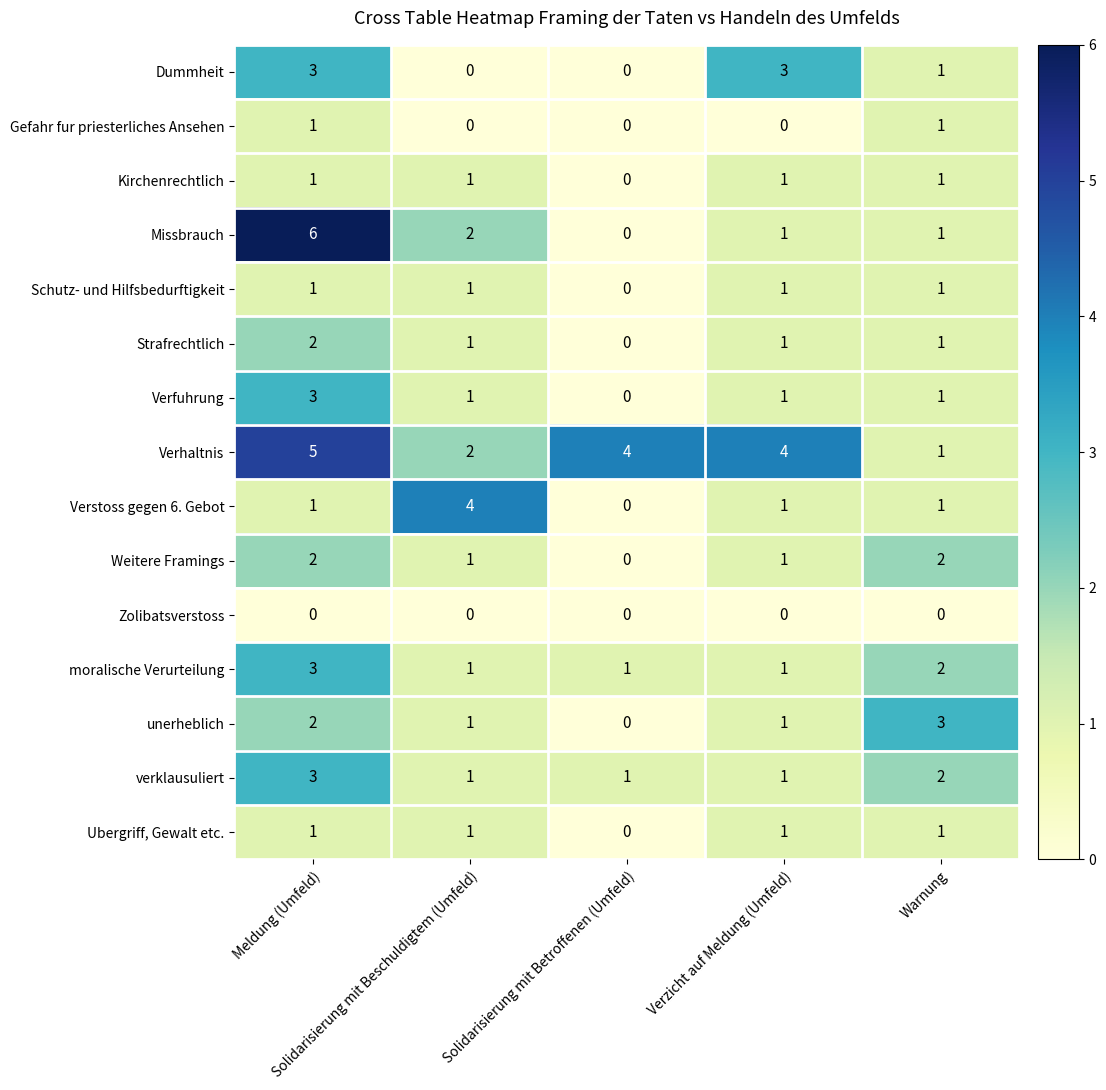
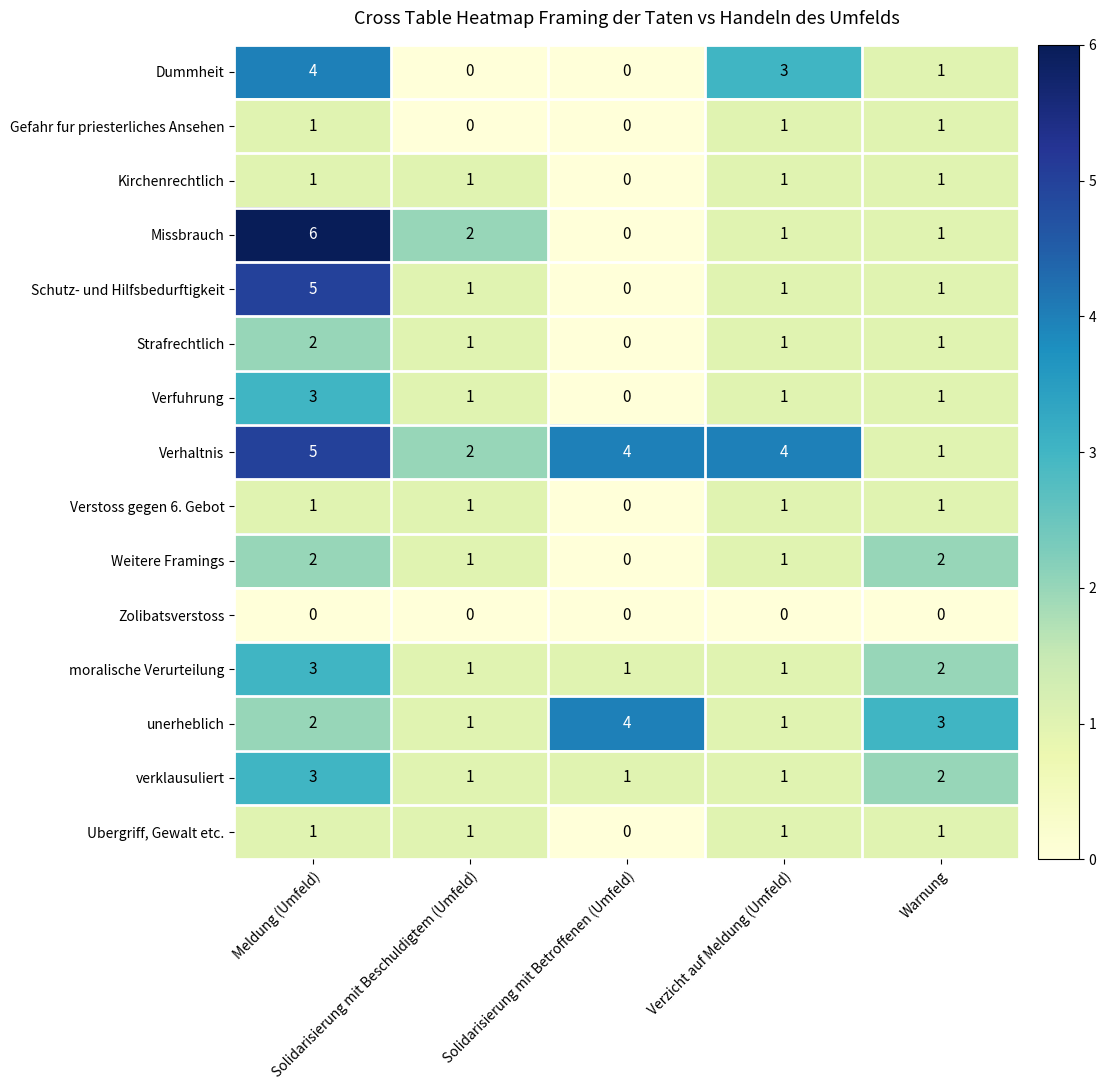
  {
    "Dummheit": {
-     "Meldung (Umfeld)": 3,
+     "Meldung (Umfeld)": 4,
      "Solidarisierung mit Beschuldigtem (Umfeld)": 0,
      "Solidarisierung mit Betroffenen (Umfeld)": 0,
      "Verzicht auf Meldung (Umfeld)": 3,
      "Warnung": 1
    },
    "Gefahr fur priesterliches Ansehen": {
      "Meldung (Umfeld)": 1,
      "Solidarisierung mit Beschuldigtem (Umfeld)": 0,
      "Solidarisierung mit Betroffenen (Umfeld)": 0,
-     "Verzicht auf Meldung (Umfeld)": 0,
+     "Verzicht auf Meldung (Umfeld)": 1,
      "Warnung": 1
    },
    "Kirchenrechtlich": {
      "Meldung (Umfeld)": 1,
      "Solidarisierung mit Beschuldigtem (Umfeld)": 1,
      "Solidarisierung mit Betroffenen (Umfeld)": 0,
      "Verzicht auf Meldung (Umfeld)": 1,
      "Warnung": 1
    },
    "Missbrauch": {
      "Meldung (Umfeld)": 6,
      "Solidarisierung mit Beschuldigtem (Umfeld)": 2,
      "Solidarisierung mit Betroffenen (Umfeld)": 0,
      "Verzicht auf Meldung (Umfeld)": 1,
      "Warnung": 1
    },
    "Schutz- und Hilfsbedurftigkeit": {
-     "Meldung (Umfeld)": 1,
+     "Meldung (Umfeld)": 5,
      "Solidarisierung mit Beschuldigtem (Umfeld)": 1,
      "Solidarisierung mit Betroffenen (Umfeld)": 0,
      "Verzicht auf Meldung (Umfeld)": 1,
      "Warnung": 1
    },
    "Strafrechtlich": {
      "Meldung (Umfeld)": 2,
      "Solidarisierung mit Beschuldigtem (Umfeld)": 1,
      "Solidarisierung mit Betroffenen (Umfeld)": 0,
      "Verzicht auf Meldung (Umfeld)": 1,
      "Warnung": 1
    },
    "Verfuhrung": {
      "Meldung (Umfeld)": 3,
      "Solidarisierung mit Beschuldigtem (Umfeld)": 1,
      "Solidarisierung mit Betroffenen (Umfeld)": 0,
      "Verzicht auf Meldung (Umfeld)": 1,
      "Warnung": 1
    },
    "Verhaltnis": {
      "Meldung (Umfeld)": 5,
      "Solidarisierung mit Beschuldigtem (Umfeld)": 2,
      "Solidarisierung mit Betroffenen (Umfeld)": 4,
      "Verzicht auf Meldung (Umfeld)": 4,
      "Warnung": 1
    },
    "Verstoss gegen 6. Gebot": {
      "Meldung (Umfeld)": 1,
-     "Solidarisierung mit Beschuldigtem (Umfeld)": 4,
+     "Solidarisierung mit Beschuldigtem (Umfeld)": 1,
      "Solidarisierung mit Betroffenen (Umfeld)": 0,
      "Verzicht auf Meldung (Umfeld)": 1,
      "Warnung": 1
    },
    "Weitere Framings": {
      "Meldung (Umfeld)": 2,
      "Solidarisierung mit Beschuldigtem (Umfeld)": 1,
      "Solidarisierung mit Betroffenen (Umfeld)": 0,
      "Verzicht auf Meldung (Umfeld)": 1,
      "Warnung": 2
    },
    "Zolibatsverstoss": {
      "Meldung (Umfeld)": 0,
      "Solidarisierung mit Beschuldigtem (Umfeld)": 0,
      "Solidarisierung mit Betroffenen (Umfeld)": 0,
      "Verzicht auf Meldung (Umfeld)": 0,
      "Warnung": 0
    },
    "moralische Verurteilung": {
      "Meldung (Umfeld)": 3,
      "Solidarisierung mit Beschuldigtem (Umfeld)": 1,
      "Solidarisierung mit Betroffenen (Umfeld)": 1,
      "Verzicht auf Meldung (Umfeld)": 1,
      "Warnung": 2
    },
    "unerheblich": {
      "Meldung (Umfeld)": 2,
      "Solidarisierung mit Beschuldigtem (Umfeld)": 1,
-     "Solidarisierung mit Betroffenen (Umfeld)": 0,
+     "Solidarisierung mit Betroffenen (Umfeld)": 4,
      "Verzicht auf Meldung (Umfeld)": 1,
      "Warnung": 3
    },
    "verklausuliert": {
      "Meldung (Umfeld)": 3,
      "Solidarisierung mit Beschuldigtem (Umfeld)": 1,
      "Solidarisierung mit Betroffenen (Umfeld)": 1,
      "Verzicht auf Meldung (Umfeld)": 1,
      "Warnung": 2
    },
    "Ubergriff, Gewalt etc.": {
      "Meldung (Umfeld)": 1,
      "Solidarisierung mit Beschuldigtem (Umfeld)": 1,
      "Solidarisierung mit Betroffenen (Umfeld)": 0,
      "Verzicht auf Meldung (Umfeld)": 1,
      "Warnung": 1
    }
  }
